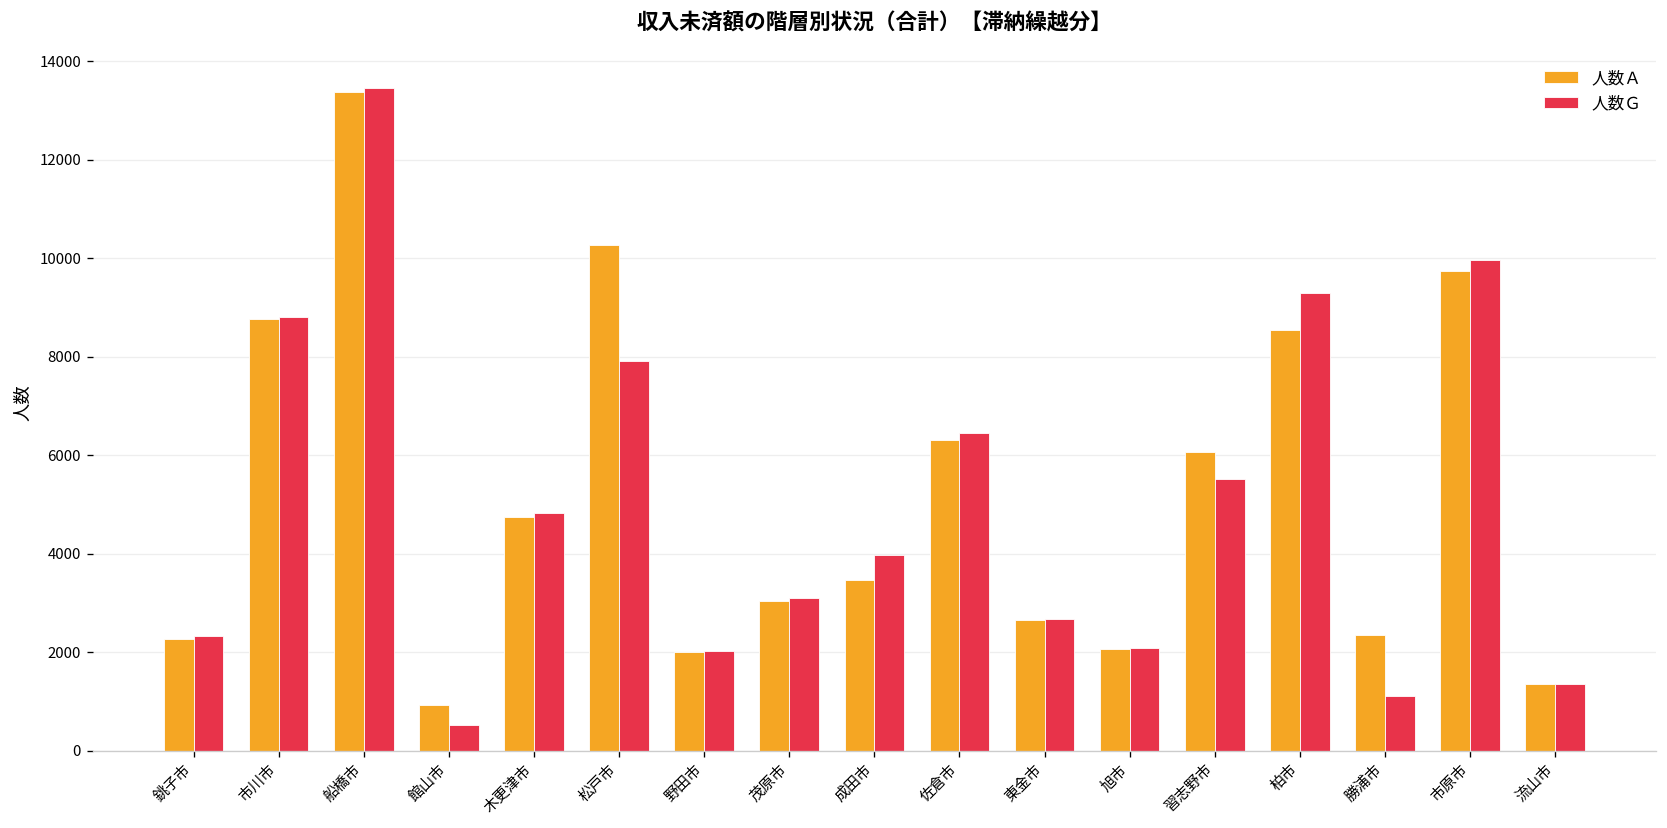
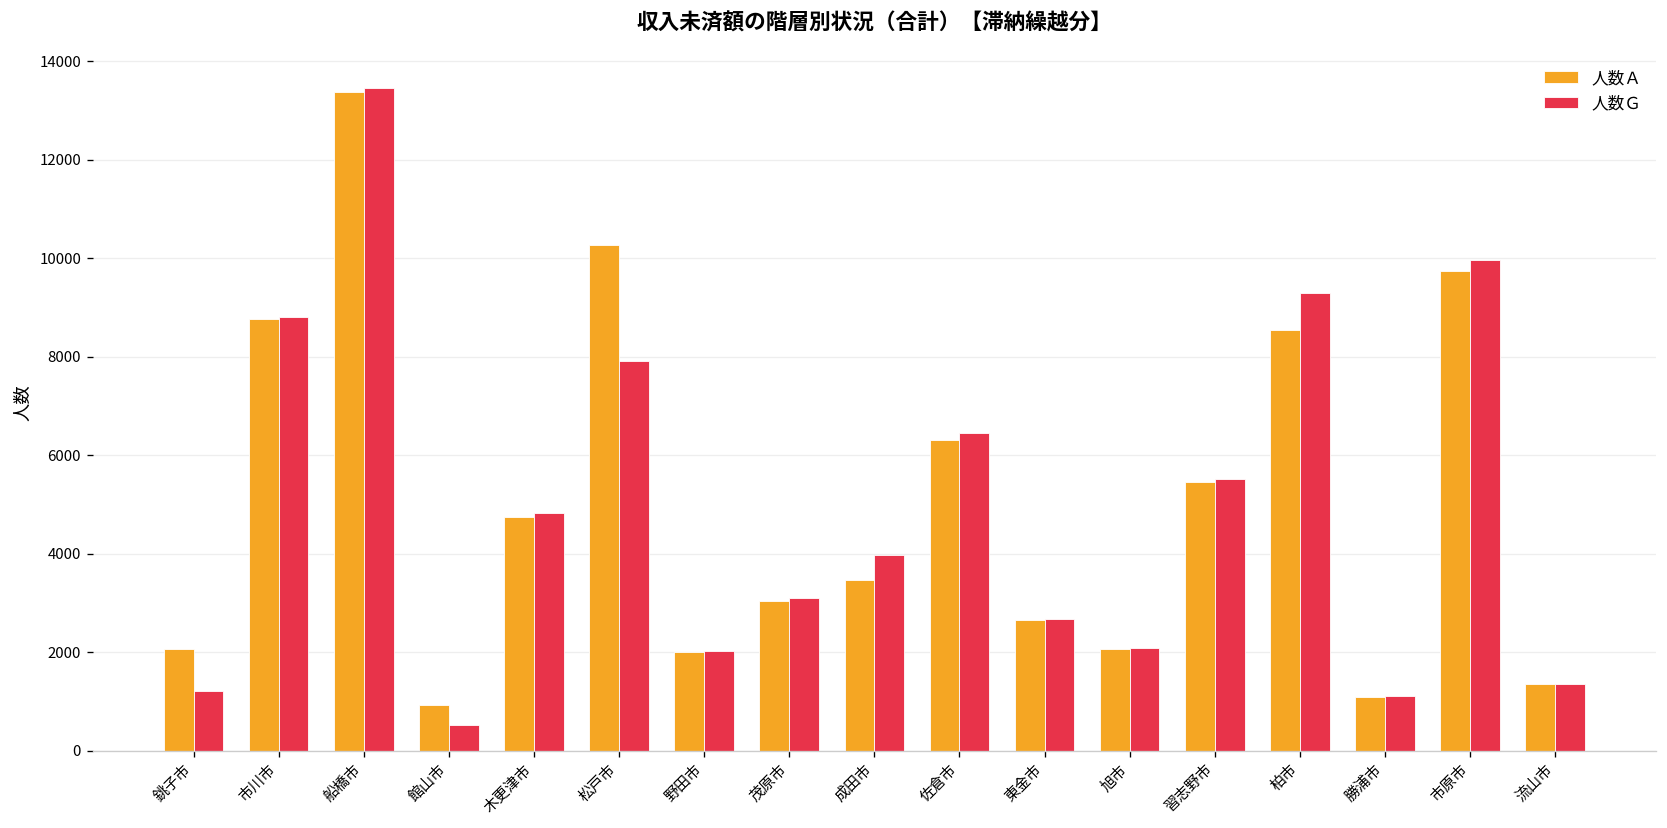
  {
    "人数Ａ": {
-     "銚子市": 2300,
+     "銚子市": 2100,
      "市川市": 8800,
      "船橋市": 13400,
      "館山市": 900,
      "木更津市": 4700,
      "松戸市": 10300,
      "野田市": 2000,
      "茂原市": 3000,
      "成田市": 3500,
      "佐倉市": 6300,
      "東金市": 2700,
      "旭市": 2100,
-     "習志野市": 6100,
+     "習志野市": 5500,
      "柏市": 8500,
-     "勝浦市": 2400,
+     "勝浦市": 1100,
      "市原市": 9700,
      "流山市": 1400
    },
    "人数Ｇ": {
-     "銚子市": 2300,
+     "銚子市": 1200,
      "市川市": 8800,
      "船橋市": 13500,
      "館山市": 500,
      "木更津市": 4800,
      "松戸市": 7900,
      "野田市": 2000,
      "茂原市": 3100,
      "成田市": 4000,
      "佐倉市": 6500,
      "東金市": 2700,
      "旭市": 2100,
      "習志野市": 5500,
      "柏市": 9300,
      "勝浦市": 1100,
      "市原市": 10000,
      "流山市": 1400
    }
  }
